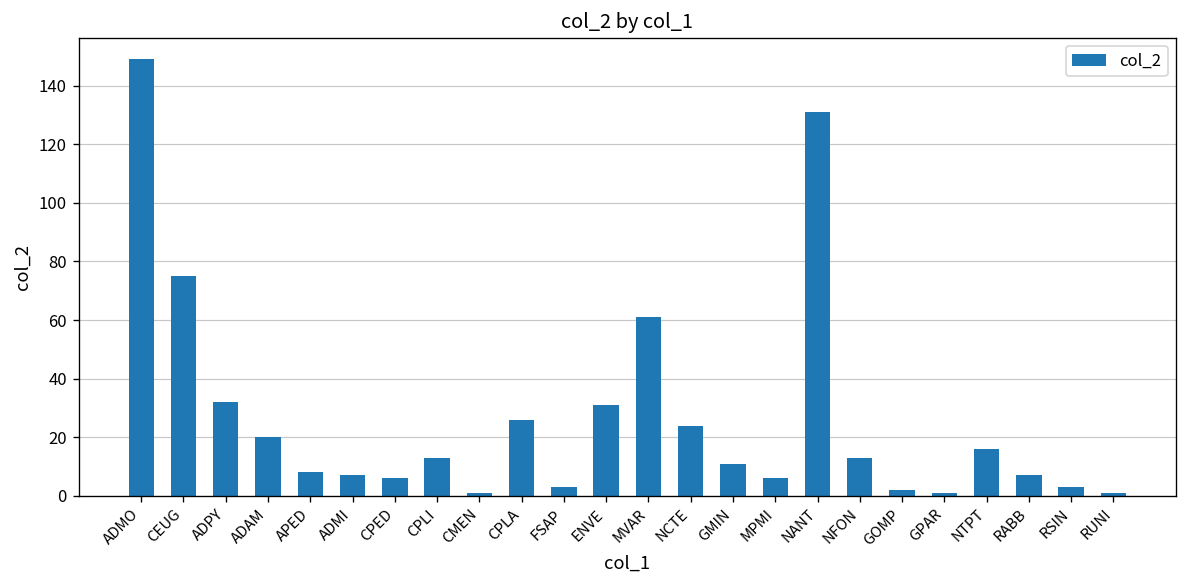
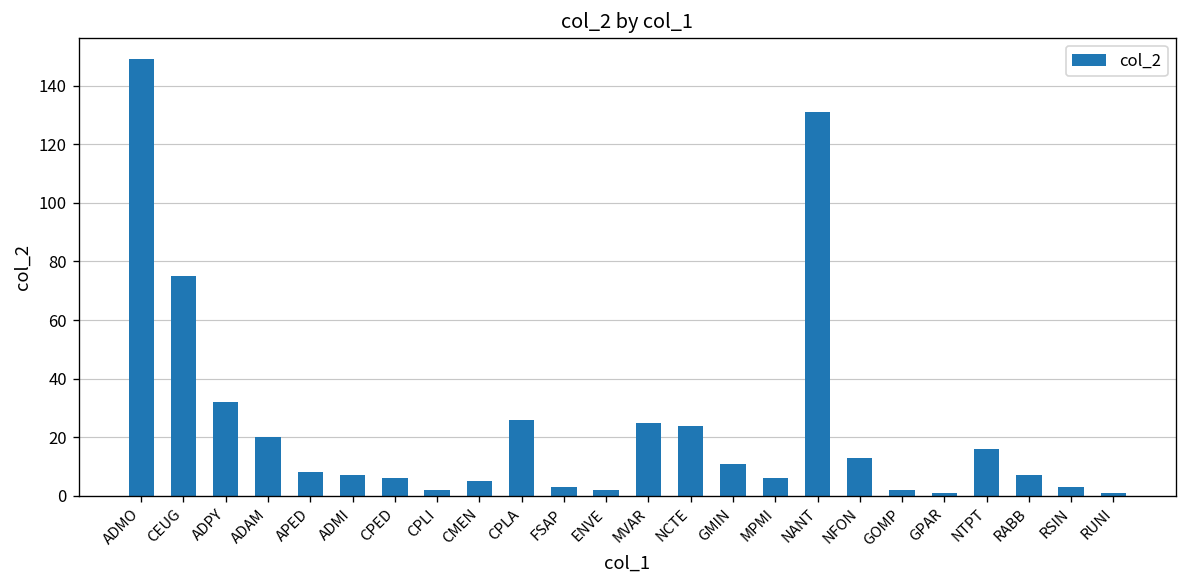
  {
    "ADMO": 149,
    "CEUG": 75,
    "ADPY": 32,
    "ADAM": 20,
    "APED": 8,
    "ADMI": 7,
    "CPED": 6,
-   "CPLI": 13,
-   "CMEN": 1,
+   "CPLI": 2,
+   "CMEN": 5,
    "CPLA": 26,
    "FSAP": 3,
-   "ENVE": 31,
-   "MVAR": 61,
+   "ENVE": 2,
+   "MVAR": 25,
    "NCTE": 24,
    "GMIN": 11,
    "MPMI": 6,
    "NANT": 131,
    "NFON": 13,
    "GOMP": 2,
    "NTPT": 16,
    "RABB": 7,
    "RSIN": 3
  }
